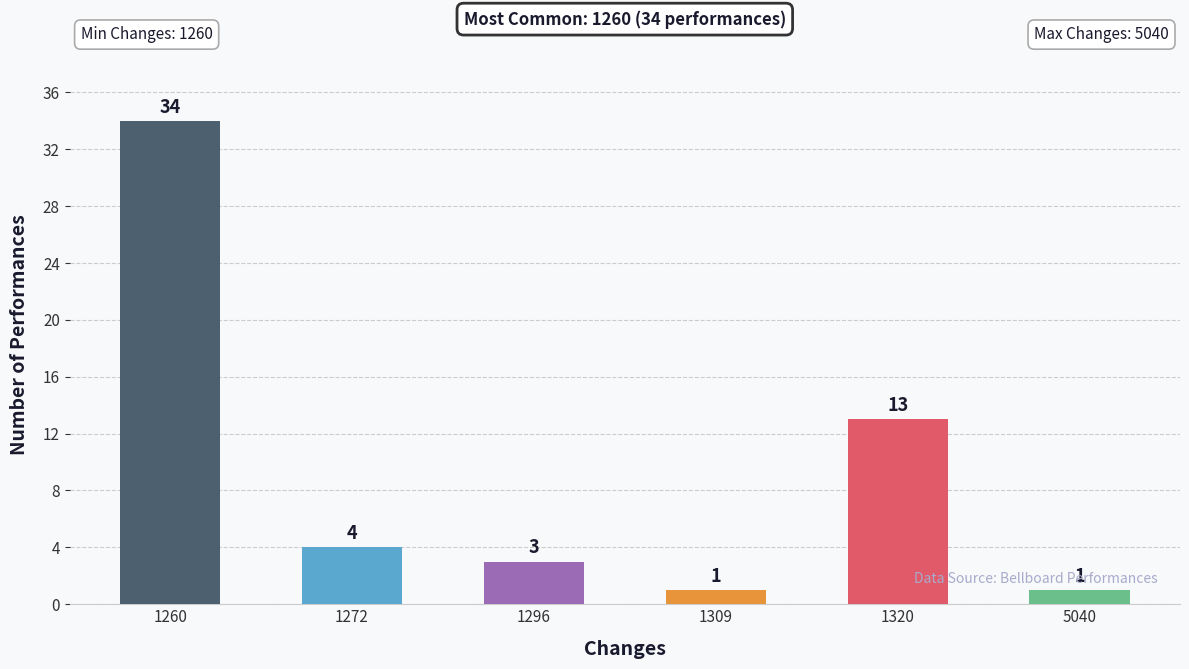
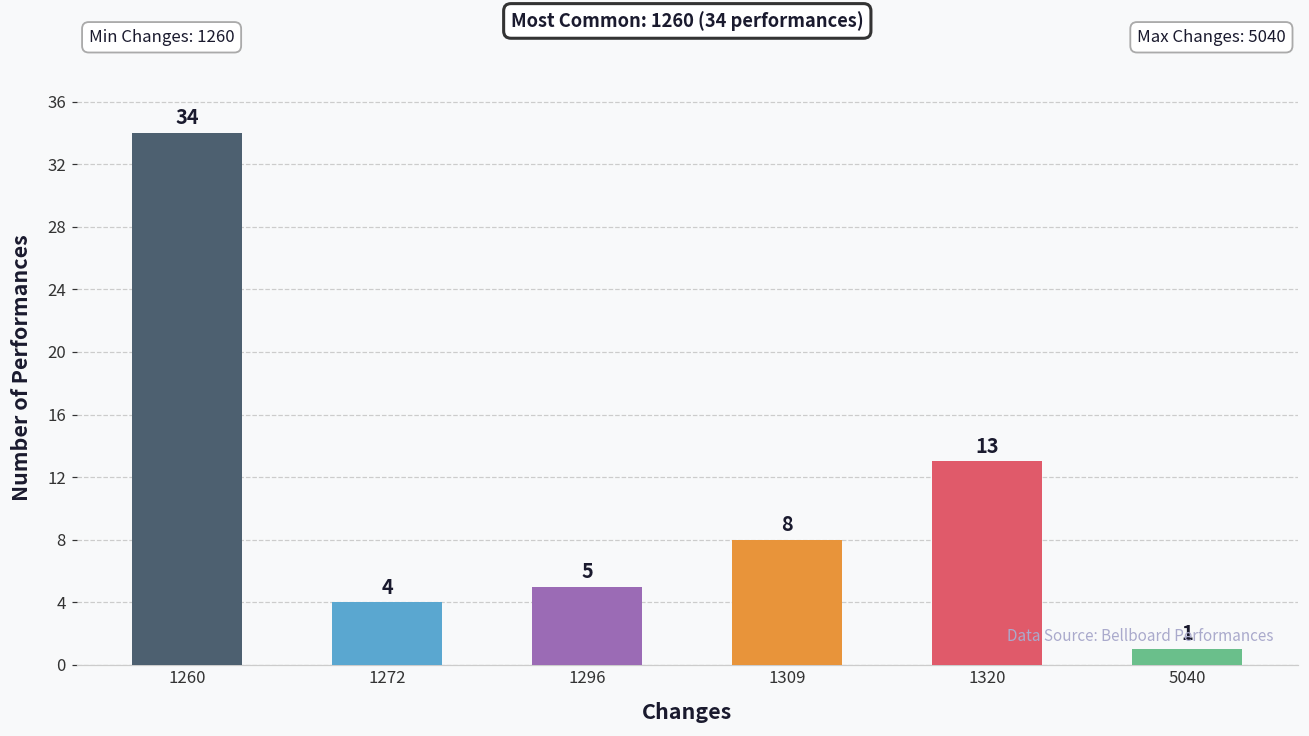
  {
    "1260": 34,
    "1272": 4,
-   "1296": 3,
-   "1309": 1,
+   "1296": 5,
+   "1309": 8,
    "1320": 13
  }
